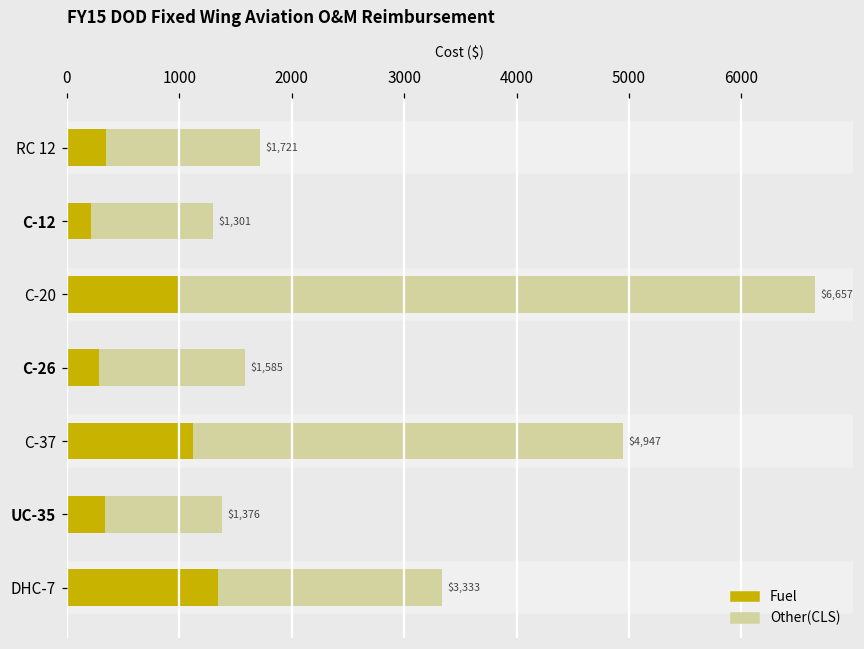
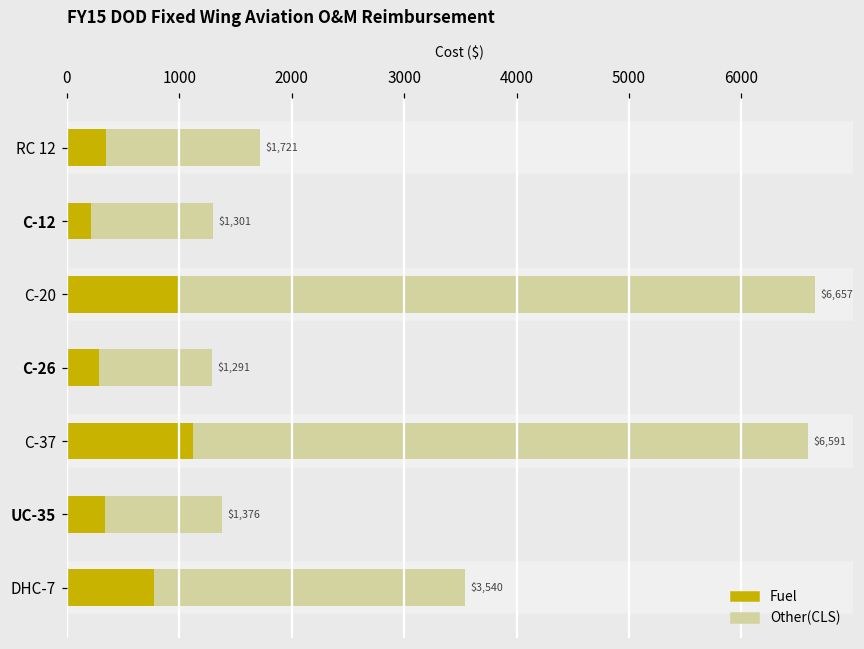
  {
    "Other(CLS)": {
      "RC 12": "$1,721",
      "C-12": "$1,301",
      "C-20": "$6,657",
-     "C-26": "$1,585",
-     "C-37": "$4,947",
+     "C-26": "$1,291",
+     "C-37": "$6,591",
      "UC-35": "$1,376",
-     "DHC-7": "$3,333"
+     "DHC-7": "$3,540"
    },
    "Fuel": {
-     "DHC-7": "1340"
+     "DHC-7": "780"
    }
  }
